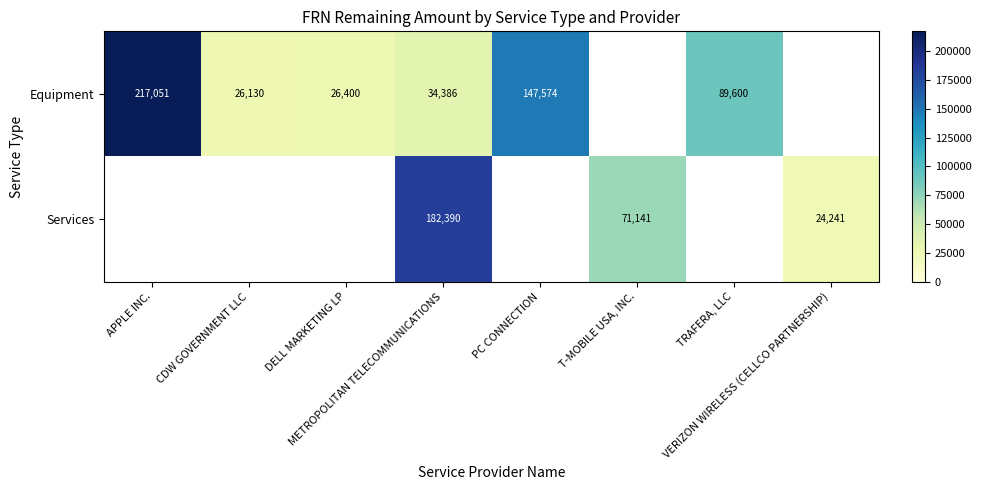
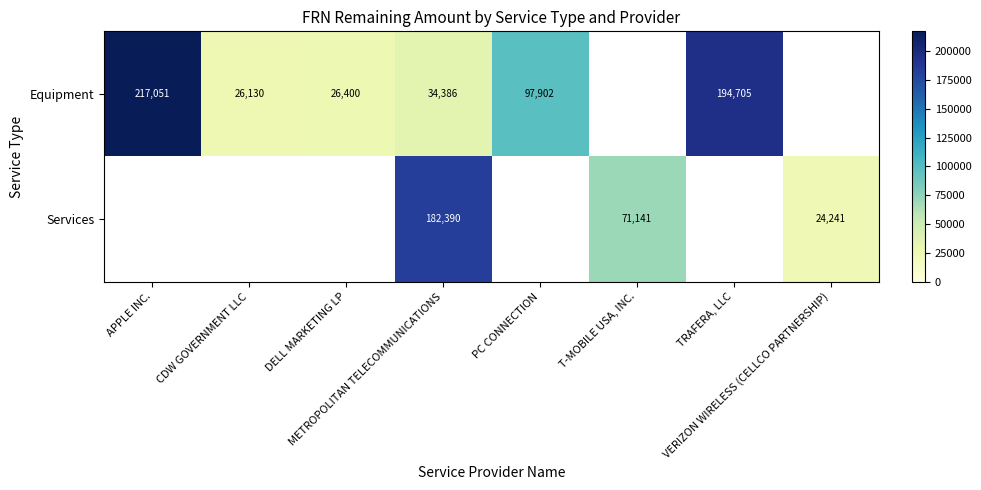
  {
    "Equipment": {
      "APPLE INC.": "217,051",
      "CDW GOVERNMENT LLC": "26,130",
      "DELL MARKETING LP": "26,400",
      "METROPOLITAN TELECOMMUNICATIONS": "34,386",
-     "PC CONNECTION": "147,574",
-     "TRAFERA, LLC": "89,600"
+     "PC CONNECTION": "97,902",
+     "TRAFERA, LLC": "194,705"
    },
    "Services": {
      "METROPOLITAN TELECOMMUNICATIONS": "182,390",
      "T-MOBILE USA, INC.": "71,141",
      "VERIZON WIRELESS (CELLCO PARTNERSHIP)": "24,241"
    }
  }
